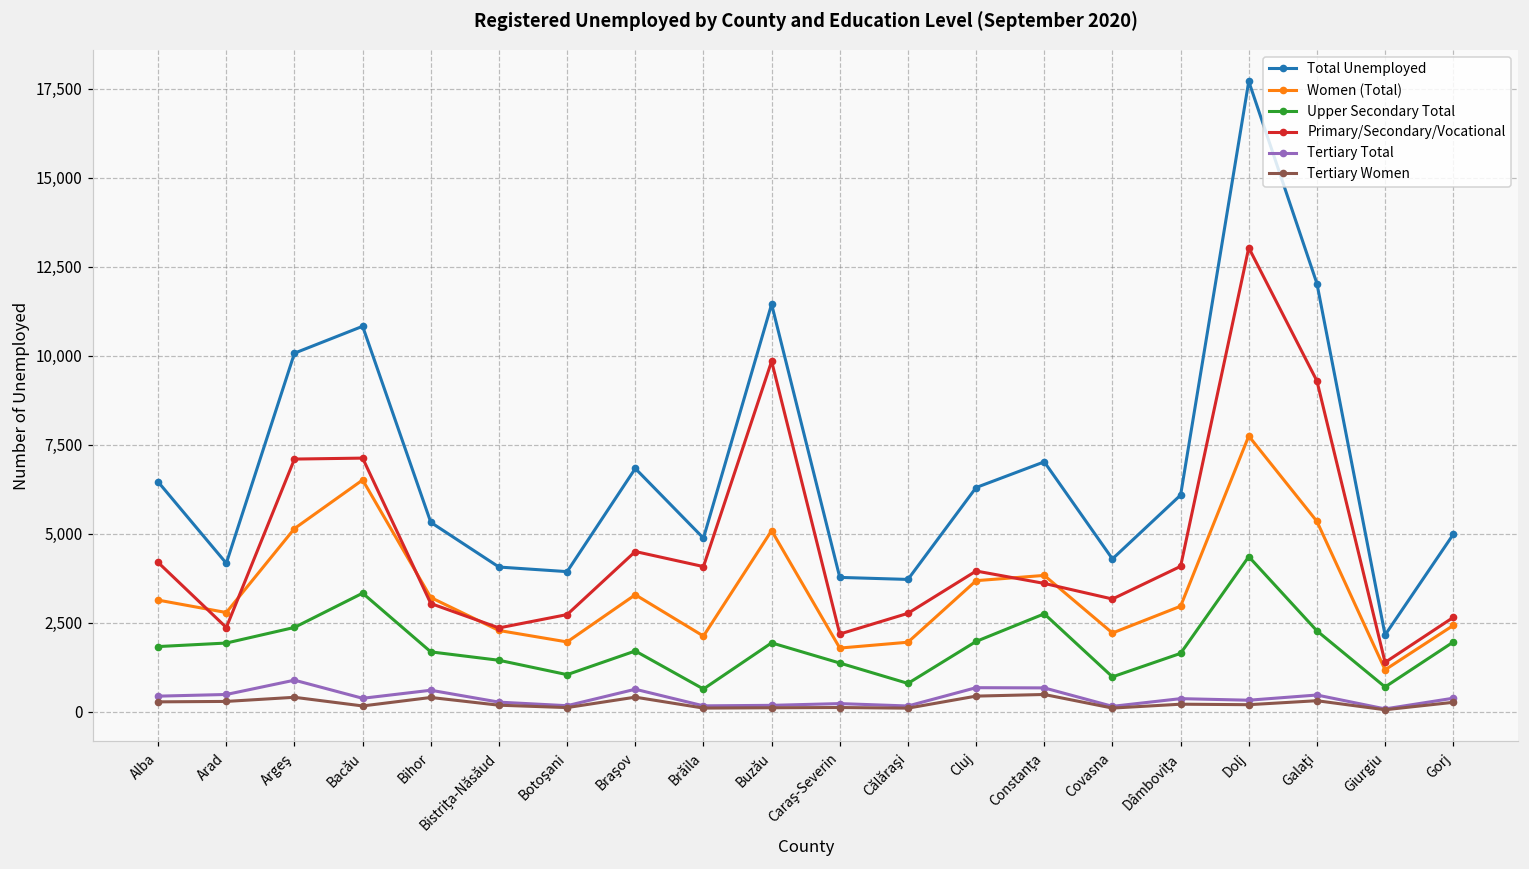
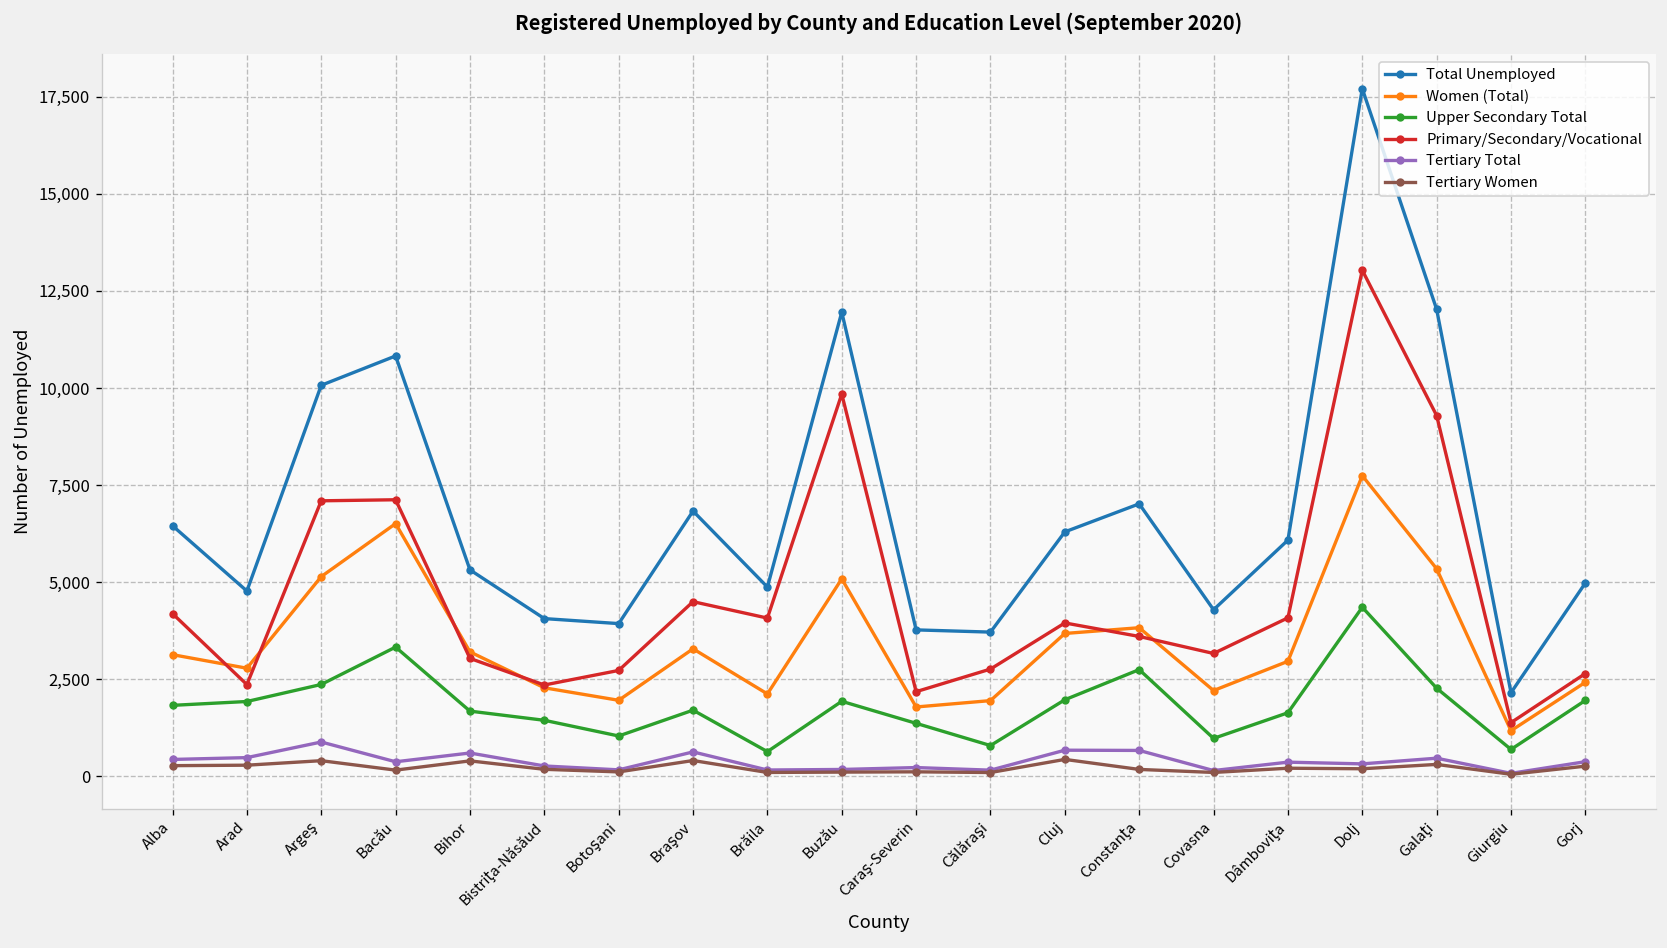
  {
    "Total Unemployed": {
      "Alba": "6,500",
-     "Arad": "4,200",
+     "Arad": "4,800",
      "Argeş": "10,100",
      "Bacău": "10,800",
      "Bihor": "5,300",
      "Bistriţa-Năsăud": "4,100",
      "Botoşani": "3,900",
      "Braşov": "6,800",
      "Brăila": "4,900",
-     "Buzău": "11,400",
+     "Buzău": "12,000",
      "Caraş-Severin": "3,800",
      "Călăraşi": "3,700",
      "Cluj": "6,300",
      "Constanţa": "7,000",
      "Covasna": "4,300",
      "Dâmboviţa": "6,100",
      "Dolj": "17,700",
      "Galaţi": "12,000",
      "Giurgiu": "2,200",
      "Gorj": "5,000"
    },
    "Women (Total)": {
      "Alba": "3,100",
      "Arad": "2,800",
      "Argeş": "5,100",
      "Bacău": "6,500",
      "Bihor": "3,200",
      "Botoşani": "2,000",
      "Braşov": "3,300",
      "Brăila": "2,100",
      "Buzău": "5,100",
      "Caraş-Severin": "1,800",
      "Călăraşi": "2,000",
      "Cluj": "3,700",
      "Constanţa": "3,800",
      "Covasna": "2,200",
      "Dâmboviţa": "3,000",
      "Dolj": "7,700",
      "Galaţi": "5,300",
      "Giurgiu": "1,200",
      "Gorj": "2,400"
    },
    "Upper Secondary Total": {
      "Alba": "1,800",
      "Arad": "1,900",
      "Argeş": "2,400",
      "Bacău": "3,300",
      "Bihor": "1,700",
      "Bistriţa-Năsăud": "1,400",
      "Botoşani": "1,000",
      "Braşov": "1,700",
      "Brăila": "600",
      "Buzău": "1,900",
      "Caraş-Severin": "1,400",
      "Călăraşi": "800",
      "Cluj": "2,000",
      "Constanţa": "2,700",
      "Covasna": "1,000",
      "Dâmboviţa": "1,600",
      "Dolj": "4,400",
      "Galaţi": "2,300",
      "Giurgiu": "700",
      "Gorj": "2,000"
    },
    "Primary/Secondary/Vocational": {
      "Alba": "4,200",
      "Arad": "2,400",
      "Argeş": "7,100",
      "Bacău": "7,100",
      "Bihor": "3,000",
      "Botoşani": "2,700",
      "Braşov": "4,500",
      "Brăila": "4,100",
      "Buzău": "9,800",
      "Caraş-Severin": "2,200",
      "Călăraşi": "2,800",
      "Cluj": "4,000",
      "Constanţa": "3,600",
      "Covasna": "3,200",
      "Dâmboviţa": "4,100",
      "Dolj": "13,000",
      "Galaţi": "9,300",
      "Giurgiu": "1,400",
      "Gorj": "2,600"
    },
    "Tertiary Total": {
      "Alba": "400",
      "Arad": "500",
      "Argeş": "900",
      "Bacău": "400",
      "Bihor": "600",
      "Bistriţa-Năsăud": "300",
      "Braşov": "600",
      "Caraş-Severin": "200",
      "Cluj": "700",
      "Constanţa": "700",
      "Dâmboviţa": "400",
      "Dolj": "300",
      "Galaţi": "500",
      "Gorj": "400"
    },
    "Tertiary Women": {
      "Alba": "300",
      "Arad": "300",
      "Argeş": "400",
      "Bacău": "200",
      "Bihor": "400",
      "Bistriţa-Năsăud": "200",
      "Braşov": "400",
      "Caraş-Severin": "100",
      "Cluj": "400",
-     "Constanţa": "500",
+     "Constanţa": "200",
      "Dâmboviţa": "200",
      "Dolj": "200",
      "Galaţi": "300",
      "Gorj": "300"
    }
  }
